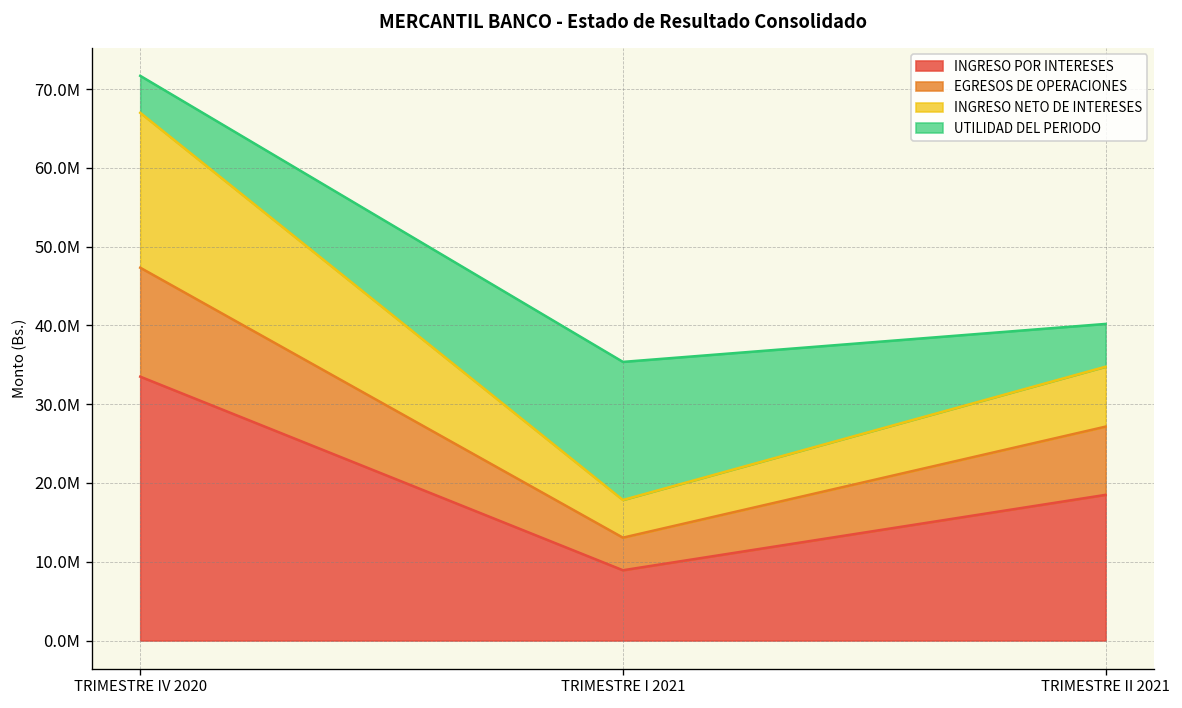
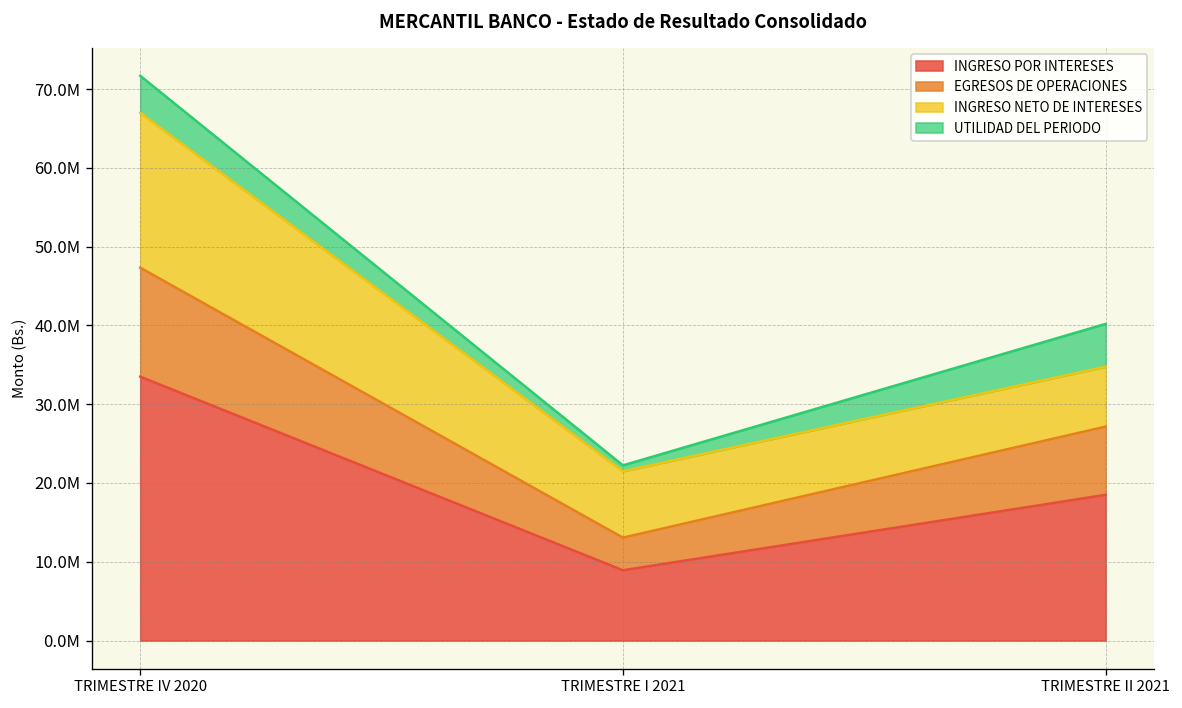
  {
    "INGRESO NETO DE INTERESES": {
      "TRIMESTRE IV 2020": 20000000,
-     "TRIMESTRE I 2021": 5000000,
+     "TRIMESTRE I 2021": 8000000,
      "TRIMESTRE II 2021": 8000000
    },
    "UTILIDAD DEL PERIODO": {
      "TRIMESTRE IV 2020": 5000000,
-     "TRIMESTRE I 2021": 18000000,
+     "TRIMESTRE I 2021": 1000000,
      "TRIMESTRE II 2021": 5000000
    }
  }
